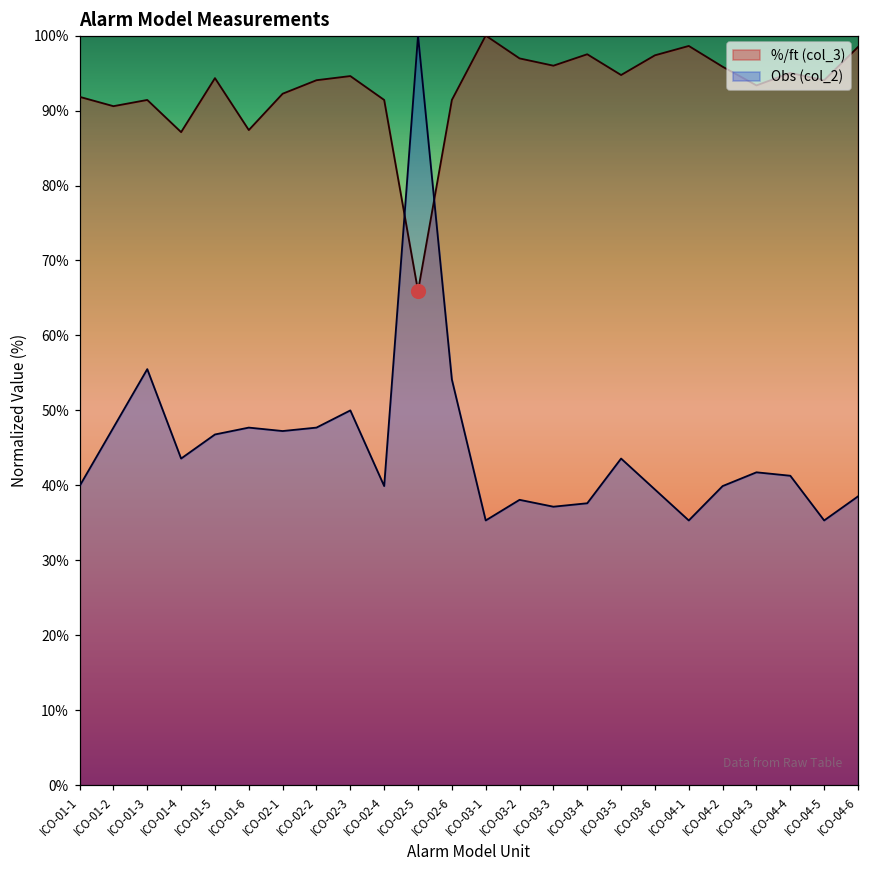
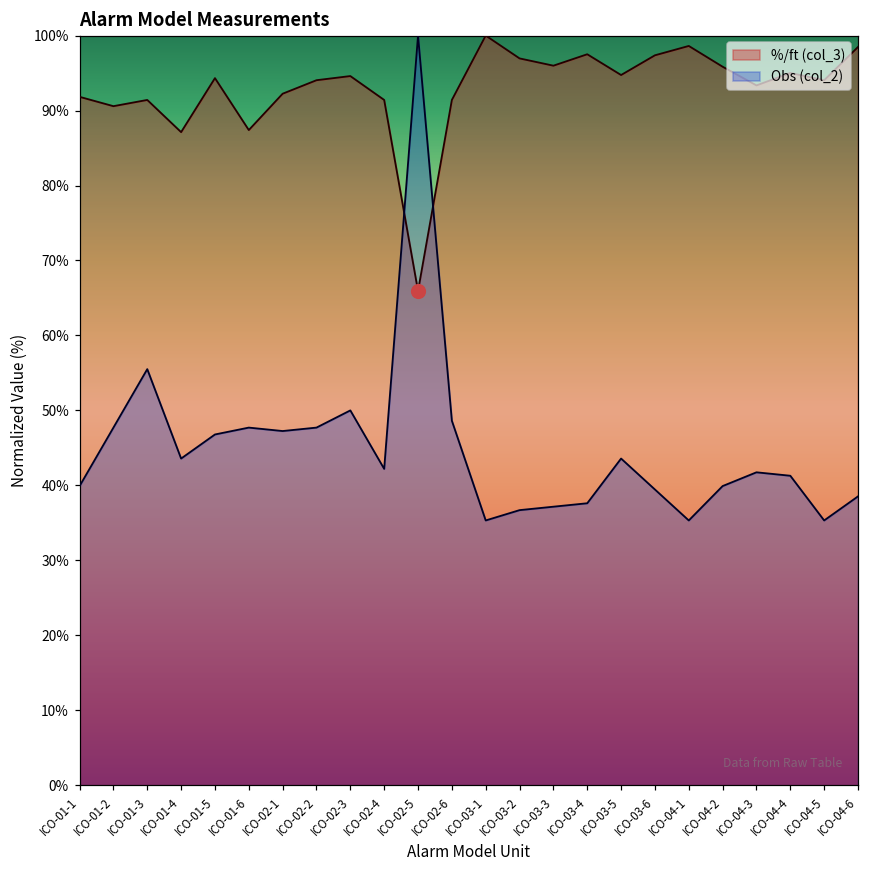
  {
    "Obs (col_2)": {
      "ICO-01-1": "40%",
      "ICO-01-2": "48%",
      "ICO-01-3": "56%",
      "ICO-01-4": "44%",
      "ICO-01-5": "47%",
      "ICO-01-6": "48%",
      "ICO-02-1": "47%",
      "ICO-02-2": "48%",
      "ICO-02-3": "50%",
-     "ICO-02-4": "40%",
+     "ICO-02-4": "42%",
      "ICO-02-5": "100%",
-     "ICO-02-6": "54%",
+     "ICO-02-6": "49%",
      "ICO-03-1": "35%",
-     "ICO-03-2": "38%",
+     "ICO-03-2": "37%",
      "ICO-03-3": "37%",
      "ICO-03-4": "38%",
      "ICO-03-5": "44%",
      "ICO-03-6": "39%",
      "ICO-04-1": "35%",
      "ICO-04-2": "40%",
      "ICO-04-3": "42%",
      "ICO-04-4": "41%",
      "ICO-04-5": "35%",
      "ICO-04-6": "39%"
    }
  }
